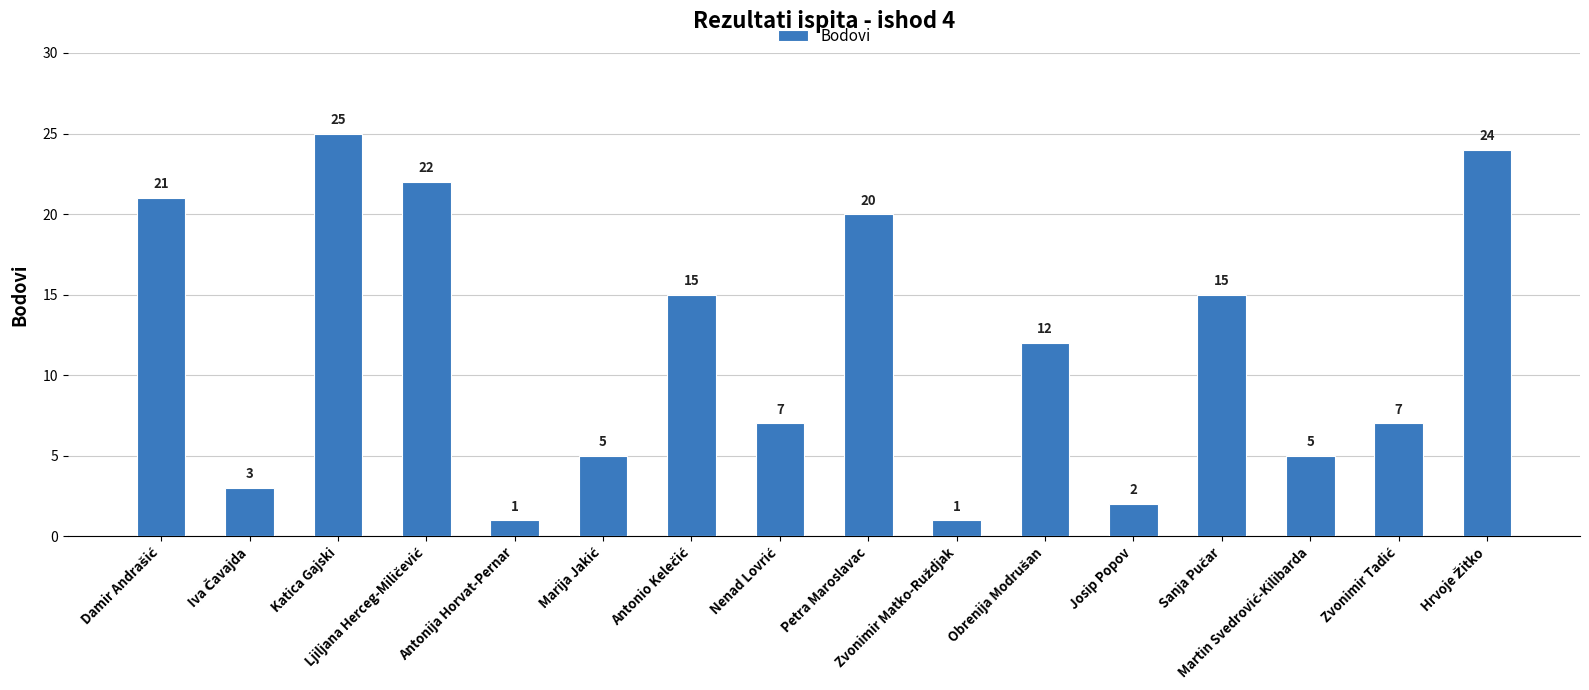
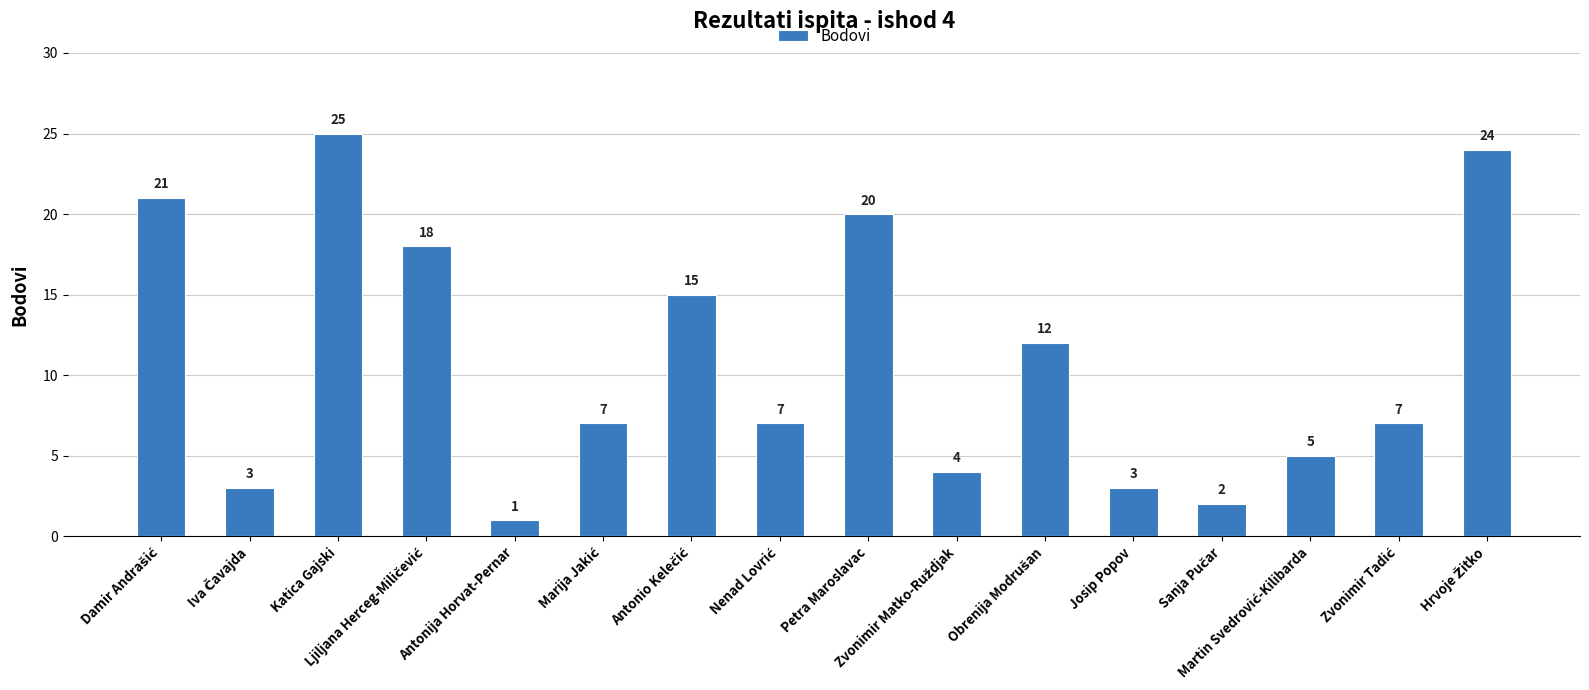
  {
    "Damir Andrašić": 21,
    "Iva Čavajda": 3,
    "Katica Gajski": 25,
-   "Ljiljana Herceg-Miličević": 22,
+   "Ljiljana Herceg-Miličević": 18,
    "Antonija Horvat-Pernar": 1,
-   "Marija Jakić": 5,
+   "Marija Jakić": 7,
    "Antonio Kelečić": 15,
    "Nenad Lovrić": 7,
    "Petra Maroslavac": 20,
-   "Zvonimir Matko-Ruždjak": 1,
+   "Zvonimir Matko-Ruždjak": 4,
    "Obrenija Modrušan": 12,
-   "Josip Popov": 2,
-   "Sanja Pučar": 15,
+   "Josip Popov": 3,
+   "Sanja Pučar": 2,
    "Martin Svedrović-Kilibarda": 5,
    "Zvonimir Tadić": 7,
    "Hrvoje Žitko": 24
  }
